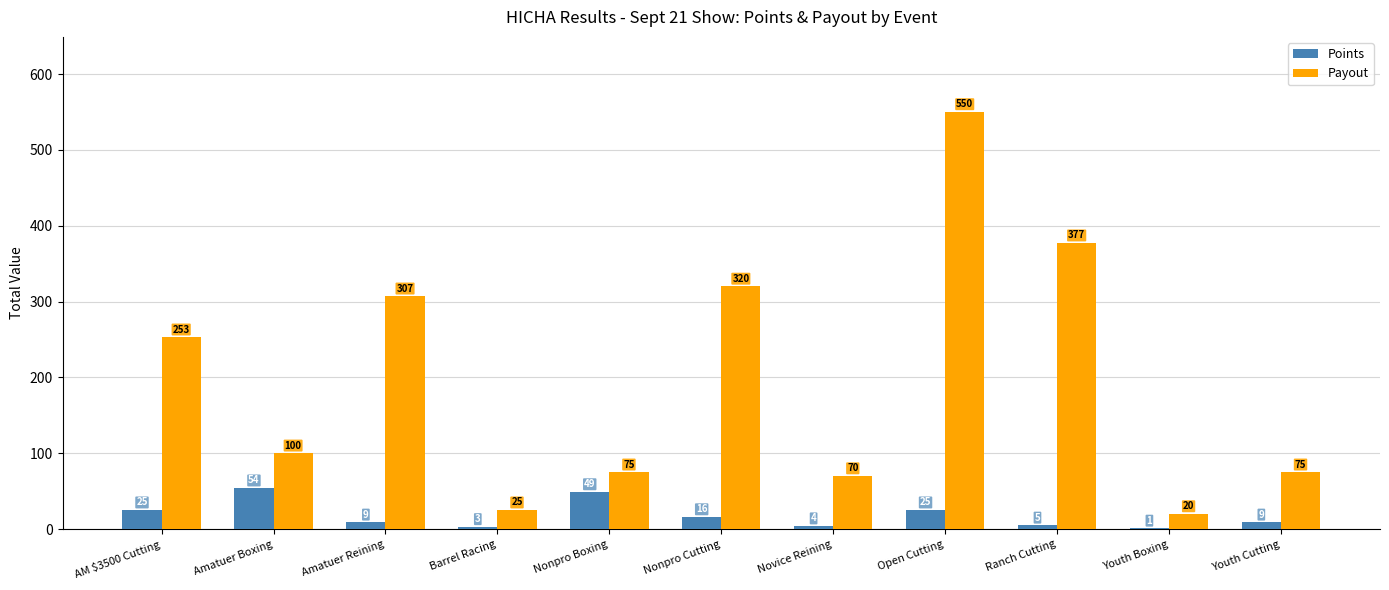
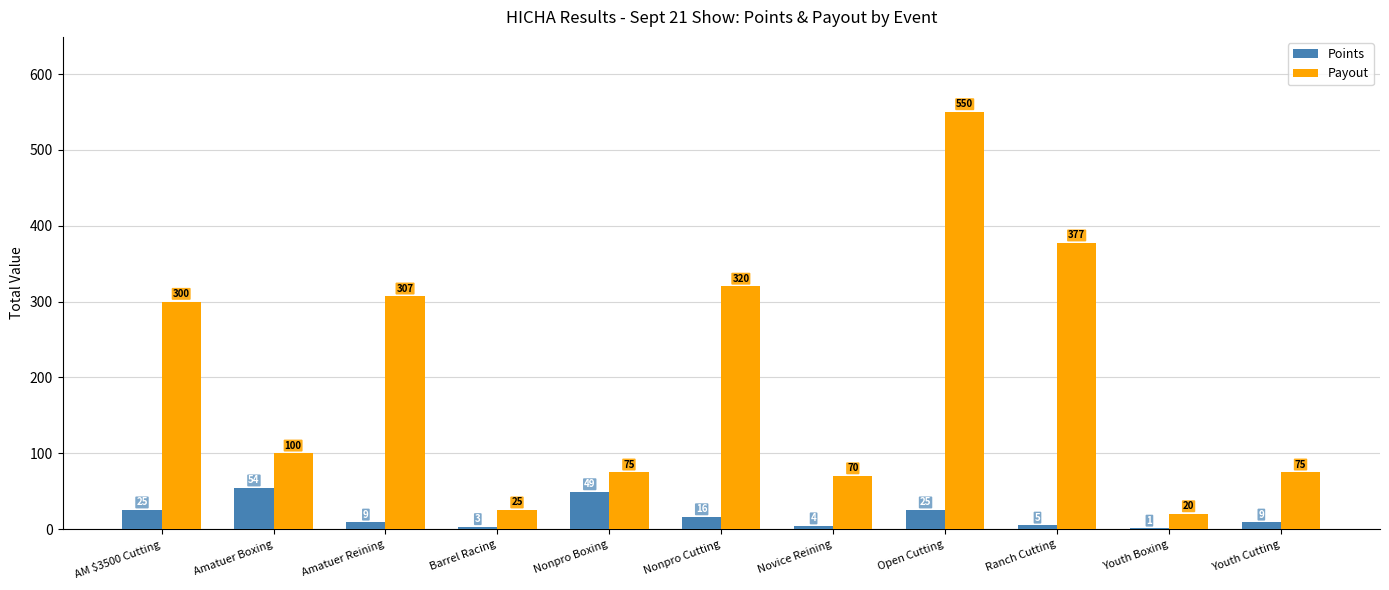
  {
    "Payout": {
-     "AM $3500 Cutting": 253
+     "AM $3500 Cutting": 300
    }
  }
